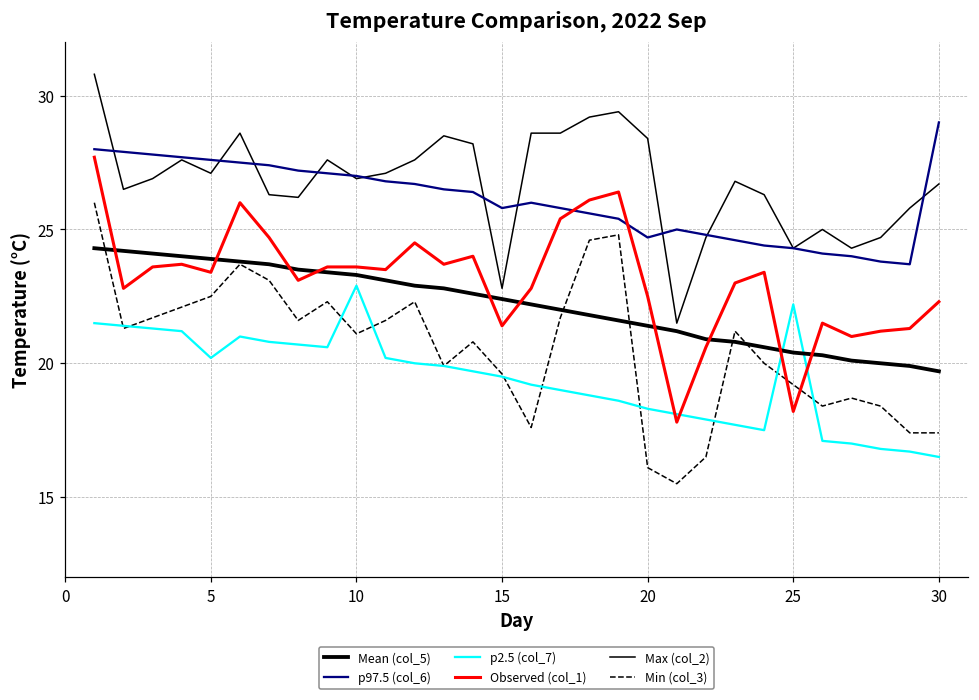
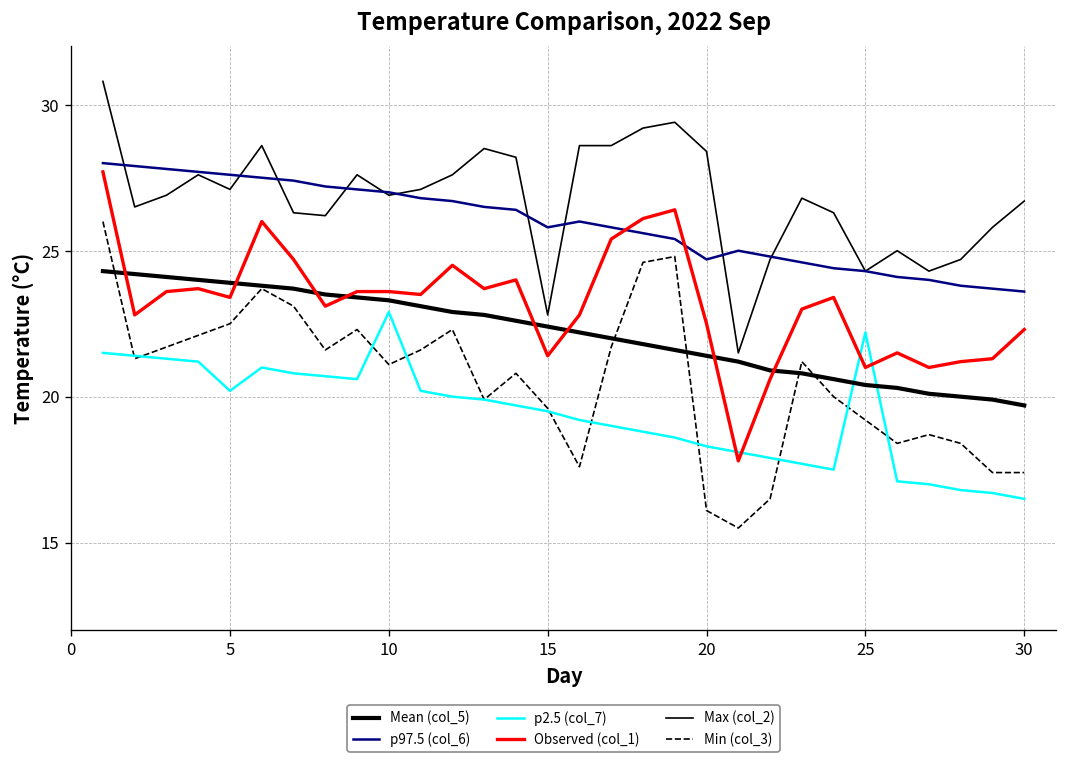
  {
    "p97.5 (col_6)": {
      "5": 27.6,
      "15": 25.8,
      "20": 24.7,
-     "30": 29.0
+     "30": 23.6
    },
    "p2.5 (col_7)": {
      "5": 20.2,
      "10": 22.9,
      "20": 18.3,
      "25": 22.2,
      "30": 16.5
    },
    "Observed (col_1)": {
      "5": 23.4,
      "10": 23.6,
      "15": 21.4,
      "20": 22.5,
-     "25": 18.2,
+     "25": 21.0,
      "30": 22.3
    }
  }
